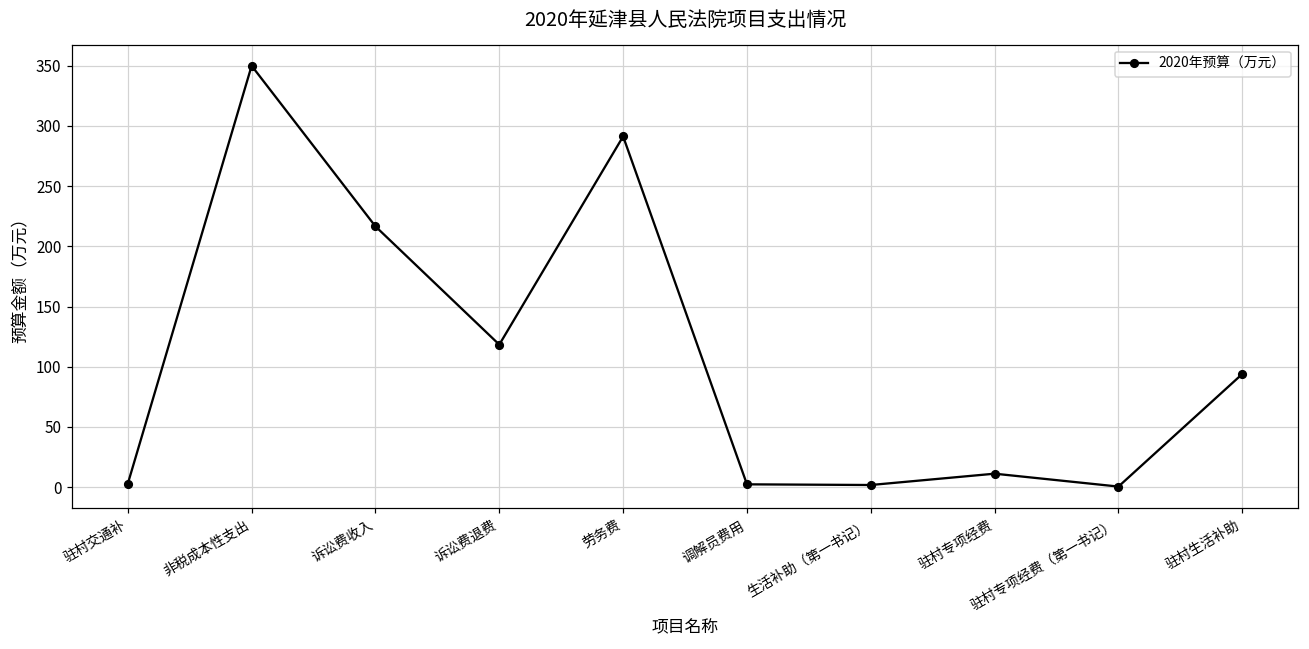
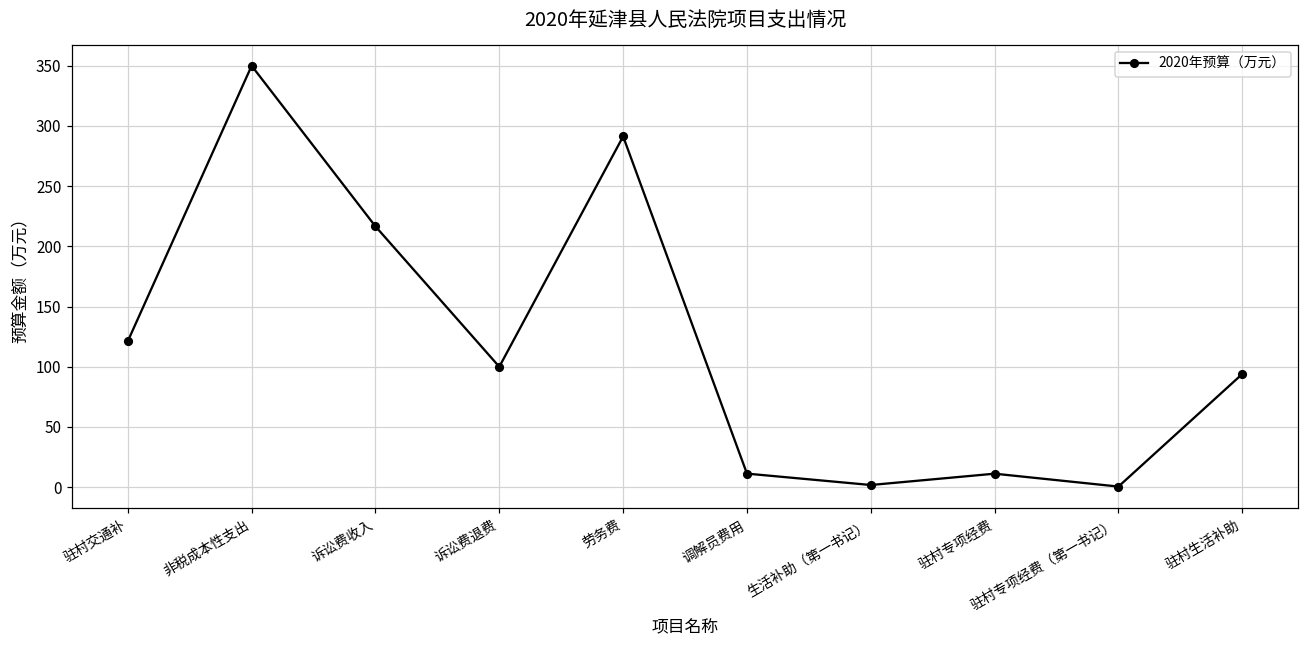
  {
-   "驻村交通补": 3,
+   "驻村交通补": 121,
    "非税成本性支出": 350,
    "诉讼费收入": 217,
-   "诉讼费退费": 118,
+   "诉讼费退费": 100,
    "劳务费": 291,
-   "调解员费用": 2,
+   "调解员费用": 11,
    "生活补助（第一书记）": 2,
    "驻村专项经费": 11,
    "驻村专项经费（第一书记）": 1,
    "驻村生活补助": 94
  }
